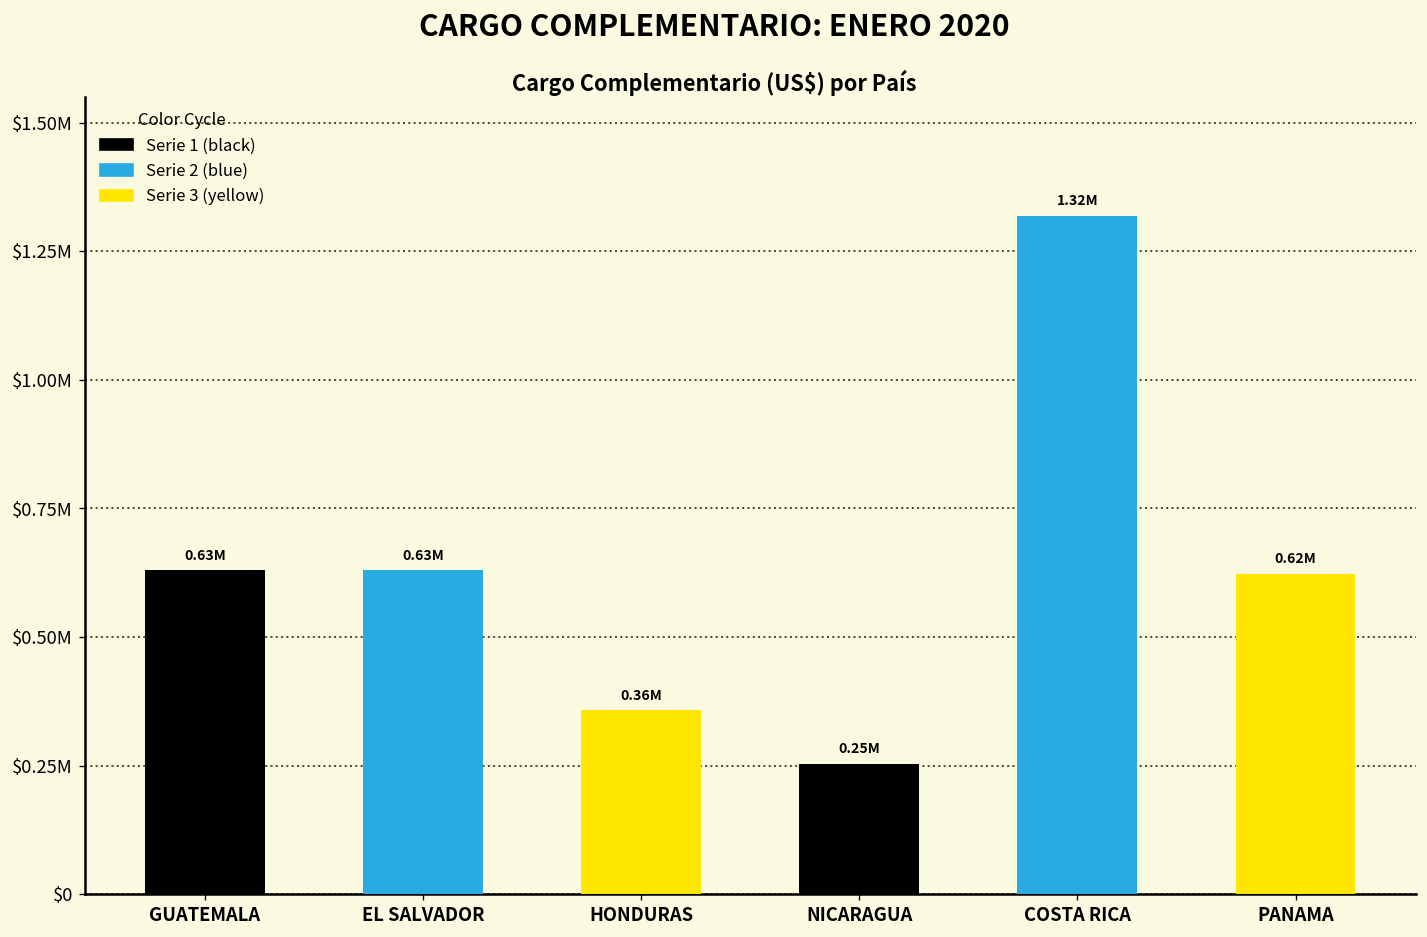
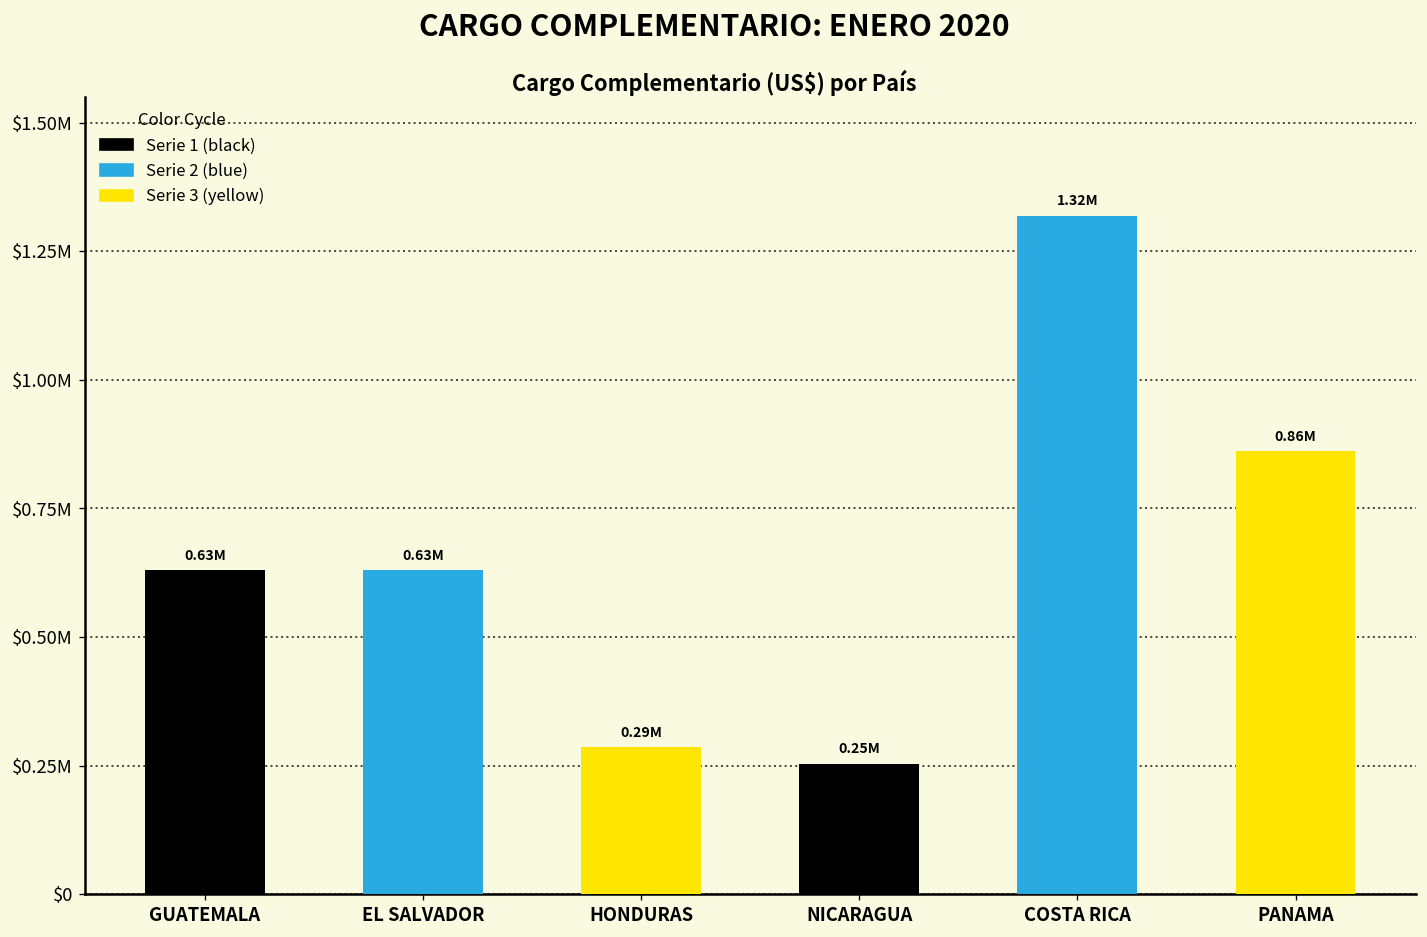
  {
    "GUATEMALA": "0.63M",
    "EL SALVADOR": "0.63M",
-   "HONDURAS": "0.36M",
+   "HONDURAS": "0.29M",
    "NICARAGUA": "0.25M",
    "COSTA RICA": "1.32M",
-   "PANAMA": "0.62M"
+   "PANAMA": "0.86M"
  }
